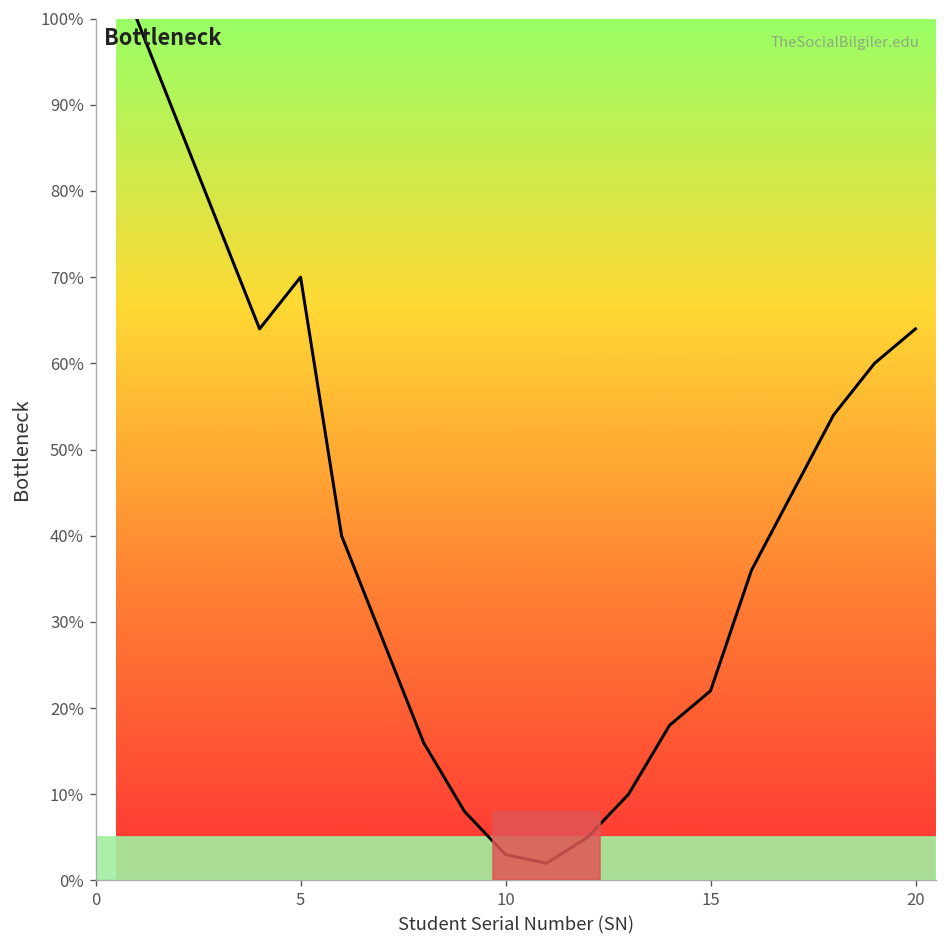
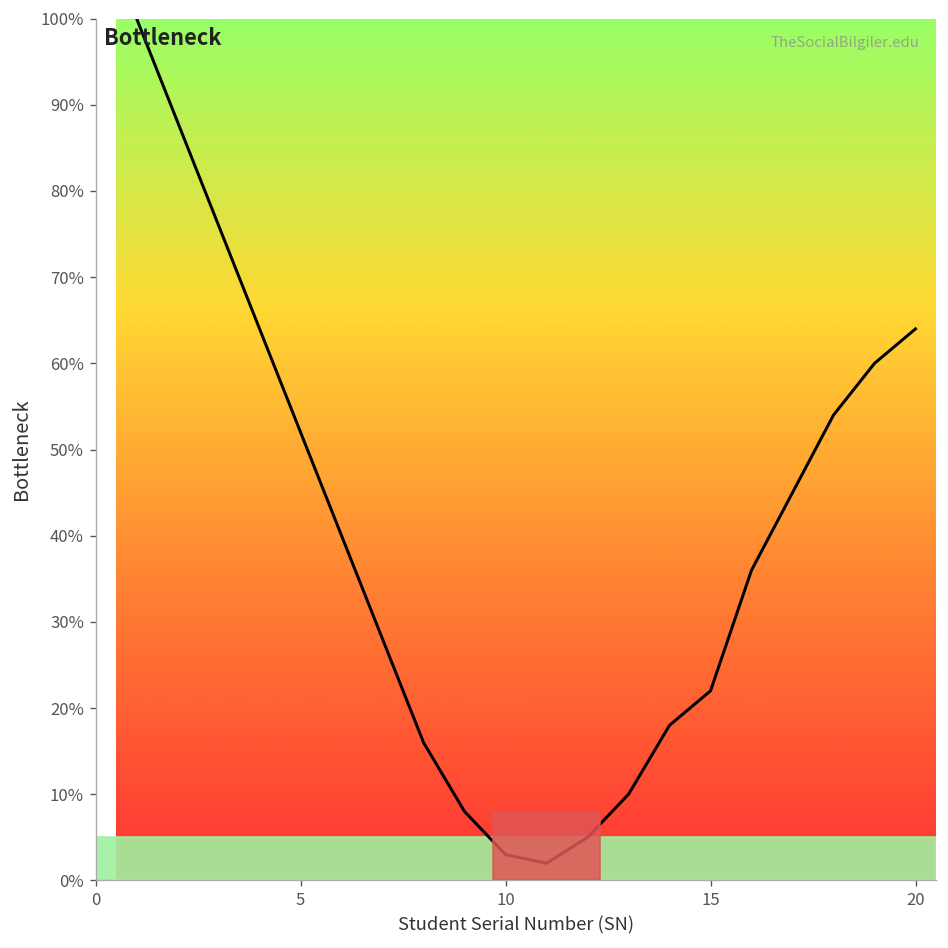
  {
-   "5": "70%",
+   "5": "52%",
    "15": "22%",
    "20": "64%"
  }
